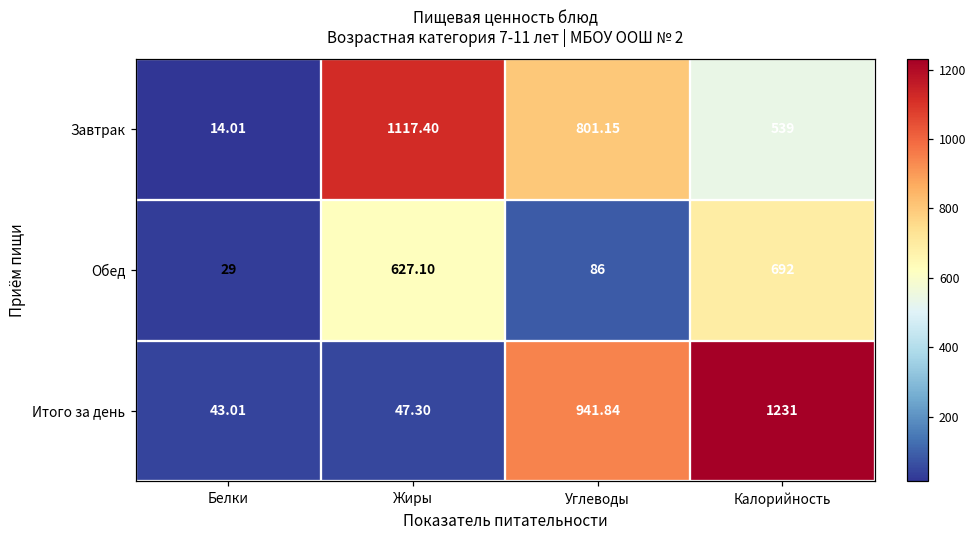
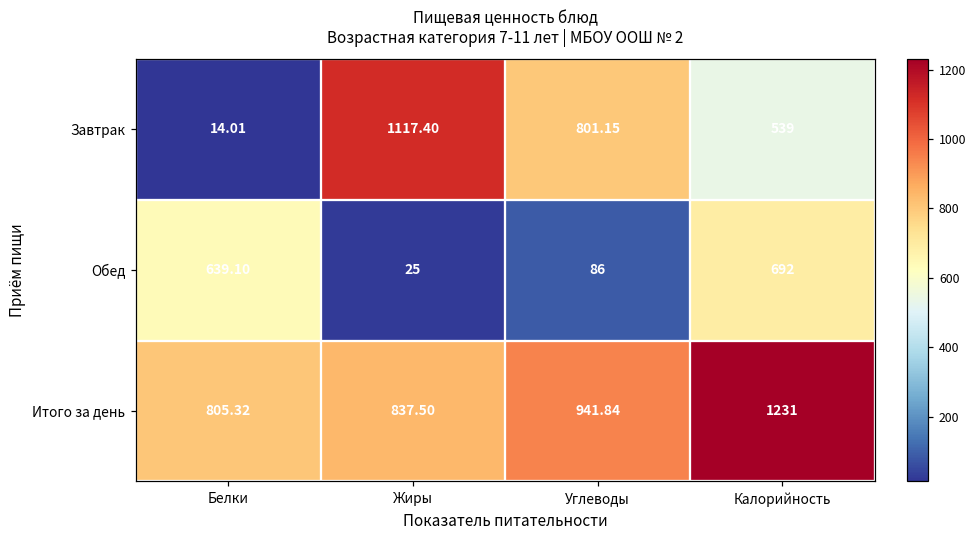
  {
    "Завтрак": {
      "Белки": 14.01,
      "Жиры": 1117.40,
      "Углеводы": 801.15
    },
    "Обед": {
-     "Белки": 29,
-     "Жиры": 627.10,
+     "Белки": 639.10,
+     "Жиры": 25,
      "Углеводы": 86,
      "Калорийность": 692
    },
    "Итого за день": {
-     "Белки": 43.01,
-     "Жиры": 47.30,
+     "Белки": 805.32,
+     "Жиры": 837.50,
      "Углеводы": 941.84,
      "Калорийность": 1231
    }
  }
